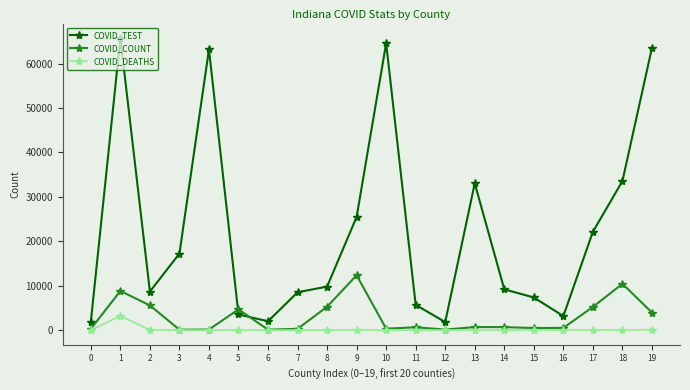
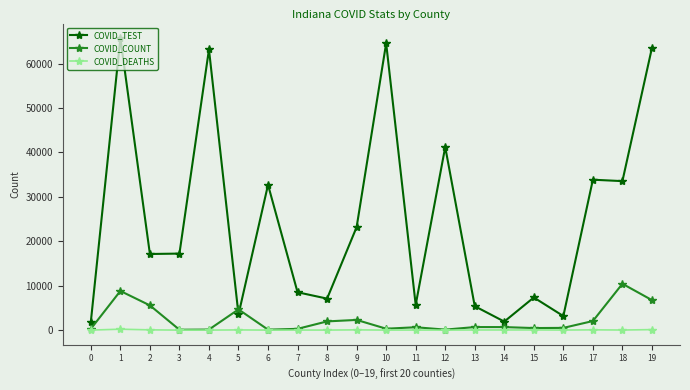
  {
    "COVID_TEST": {
      "0": 2000,
-     "2": 9000,
+     "2": 17000,
      "3": 17000,
      "4": 63000,
      "5": 4000,
-     "6": 2000,
+     "6": 33000,
      "7": 9000,
-     "8": 10000,
-     "9": 25000,
+     "8": 7000,
+     "9": 23000,
      "10": 65000,
      "11": 6000,
-     "12": 2000,
-     "13": 33000,
-     "14": 9000,
+     "12": 41000,
+     "13": 5000,
+     "14": 2000,
      "15": 7000,
      "16": 3000,
-     "17": 22000,
+     "17": 34000,
      "18": 34000,
      "19": 64000
    },
    "COVID_COUNT": {
      "1": 9000,
      "2": 6000,
      "5": 5000,
-     "8": 5000,
-     "9": 12000,
+     "8": 2000,
+     "9": 2000,
      "11": 1000,
      "13": 1000,
      "14": 1000,
-     "17": 5000,
+     "17": 2000,
      "18": 10000,
-     "19": 4000
+     "19": 7000
    },
    "COVID_DEATHS": {
-     "1": 3000,
+     "1": 0,
      "2": 0,
      "5": 0,
      "8": 0,
      "9": 0,
      "11": 0,
      "13": 0,
      "14": 0,
      "17": 0,
      "18": 0,
      "19": 0
    }
  }
